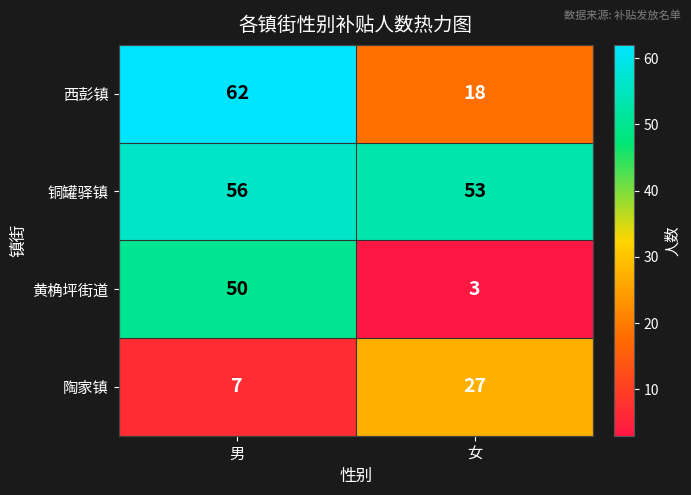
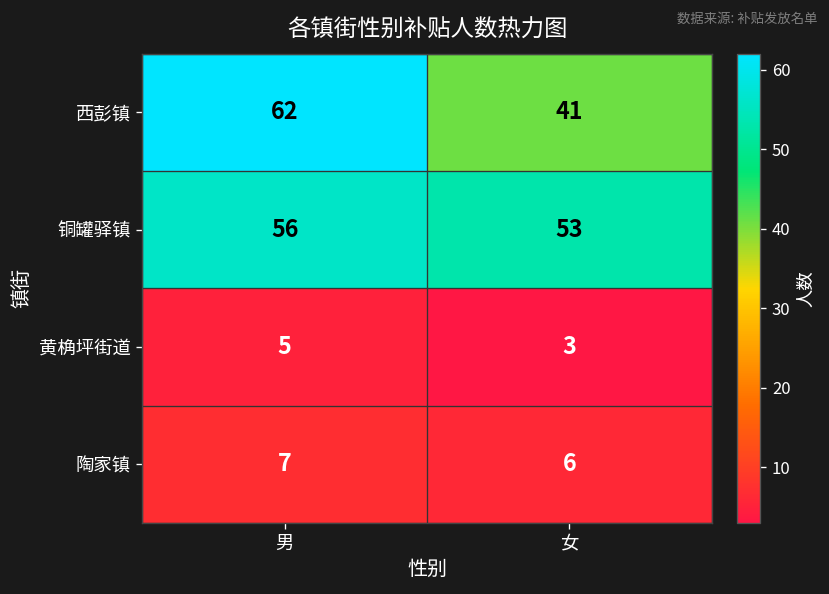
  {
    "西彭镇": {
      "男": 62,
-     "女": 18
+     "女": 41
    },
    "铜罐驿镇": {
      "男": 56,
      "女": 53
    },
    "黄桷坪街道": {
-     "男": 50,
+     "男": 5,
      "女": 3
    },
    "陶家镇": {
      "男": 7,
-     "女": 27
+     "女": 6
    }
  }
